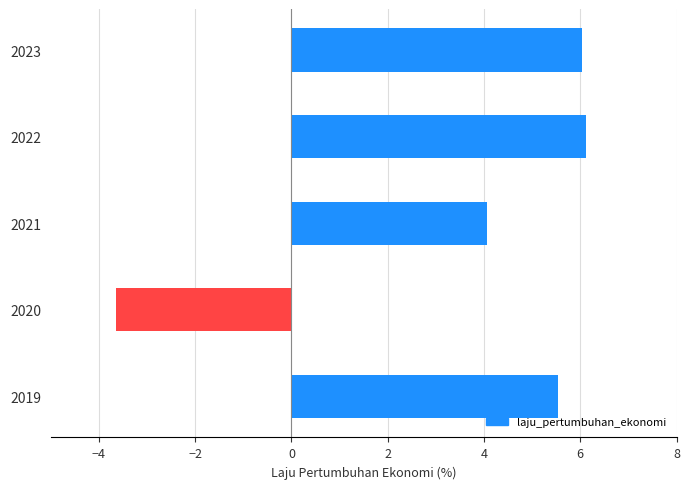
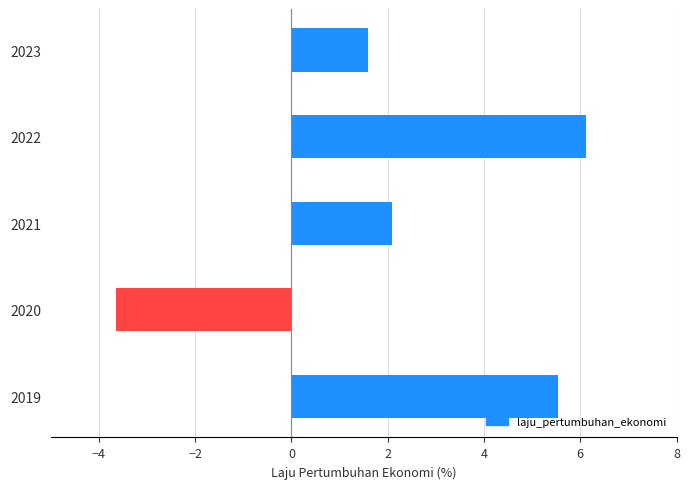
  {
-   "2023": 6.0,
+   "2023": 1.6,
    "2022": 6.1,
-   "2021": 4.1,
+   "2021": 2.1,
    "2020": -3.6,
    "2019": 5.5
  }
